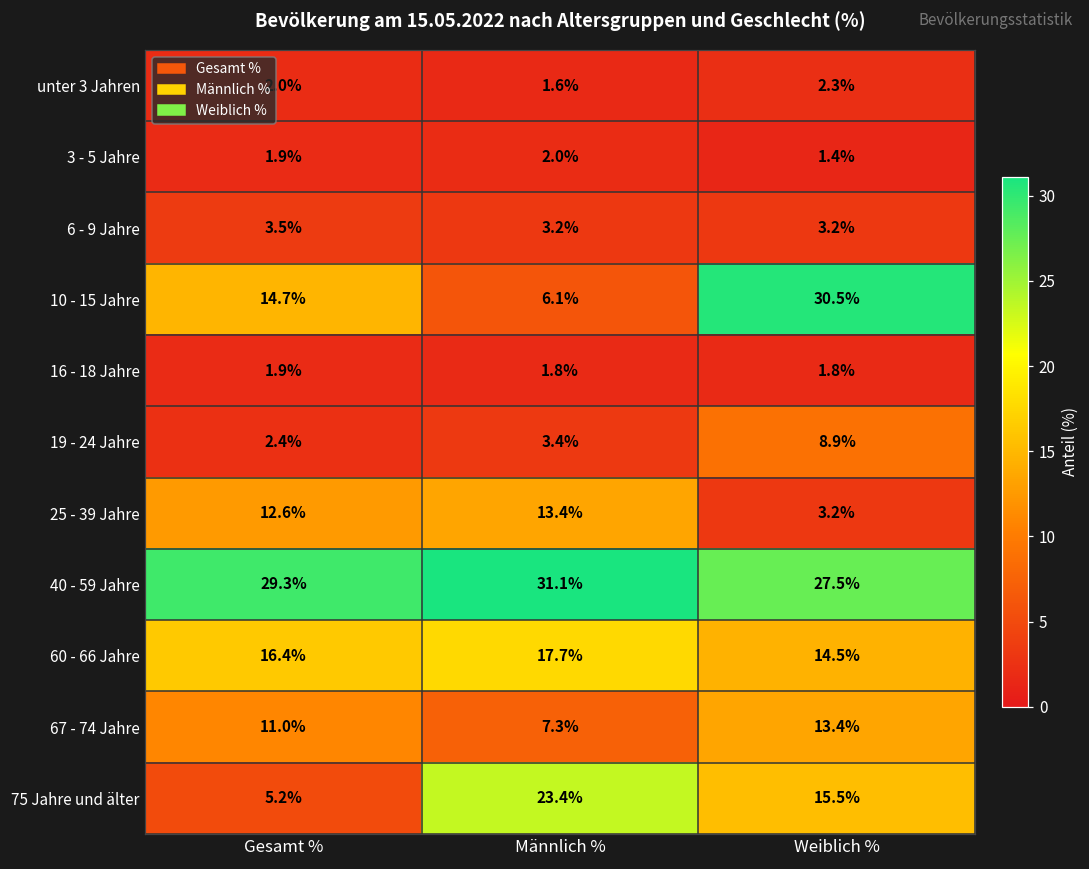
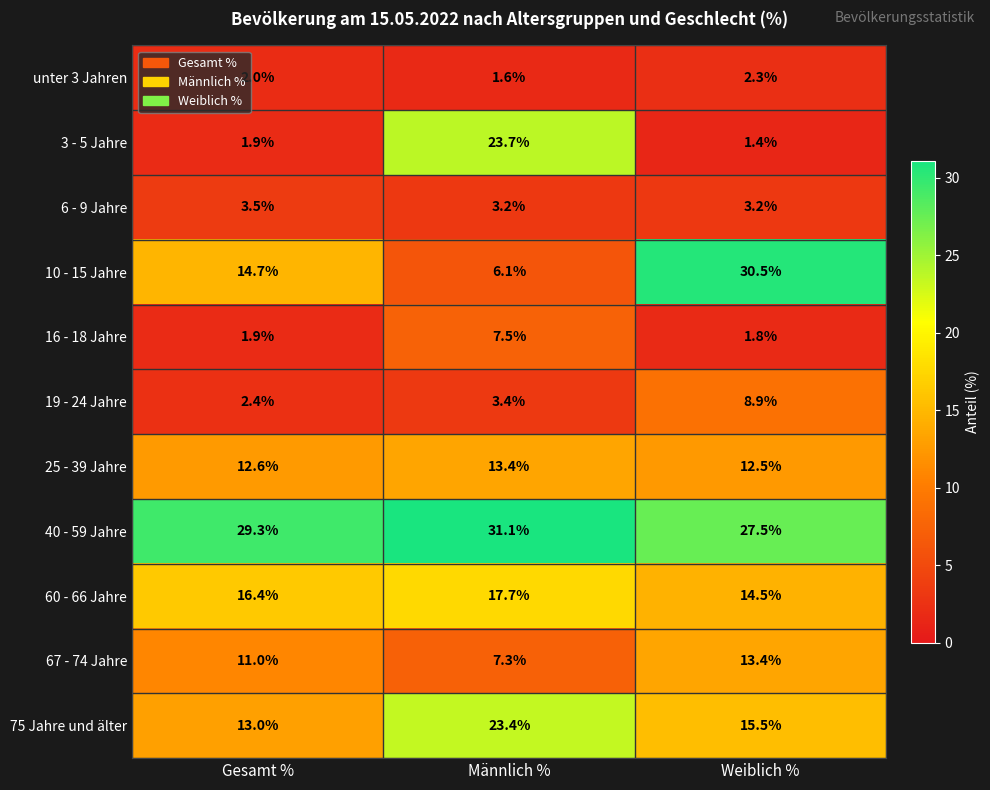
  {
    "unter 3 Jahren": {
      "Männlich %": "1.6%",
      "Weiblich %": "2.3%"
    },
    "3 - 5 Jahre": {
      "Gesamt %": "1.9%",
-     "Männlich %": "2.0%",
+     "Männlich %": "23.7%",
      "Weiblich %": "1.4%"
    },
    "6 - 9 Jahre": {
      "Gesamt %": "3.5%",
      "Männlich %": "3.2%",
      "Weiblich %": "3.2%"
    },
    "10 - 15 Jahre": {
      "Gesamt %": "14.7%",
      "Männlich %": "6.1%",
      "Weiblich %": "30.5%"
    },
    "16 - 18 Jahre": {
      "Gesamt %": "1.9%",
-     "Männlich %": "1.8%",
+     "Männlich %": "7.5%",
      "Weiblich %": "1.8%"
    },
    "19 - 24 Jahre": {
      "Gesamt %": "2.4%",
      "Männlich %": "3.4%",
      "Weiblich %": "8.9%"
    },
    "25 - 39 Jahre": {
      "Gesamt %": "12.6%",
      "Männlich %": "13.4%",
-     "Weiblich %": "3.2%"
+     "Weiblich %": "12.5%"
    },
    "40 - 59 Jahre": {
      "Gesamt %": "29.3%",
      "Männlich %": "31.1%",
      "Weiblich %": "27.5%"
    },
    "60 - 66 Jahre": {
      "Gesamt %": "16.4%",
      "Männlich %": "17.7%",
      "Weiblich %": "14.5%"
    },
    "67 - 74 Jahre": {
      "Gesamt %": "11.0%",
      "Männlich %": "7.3%",
      "Weiblich %": "13.4%"
    },
    "75 Jahre und älter": {
-     "Gesamt %": "5.2%",
+     "Gesamt %": "13.0%",
      "Männlich %": "23.4%",
      "Weiblich %": "15.5%"
    }
  }
